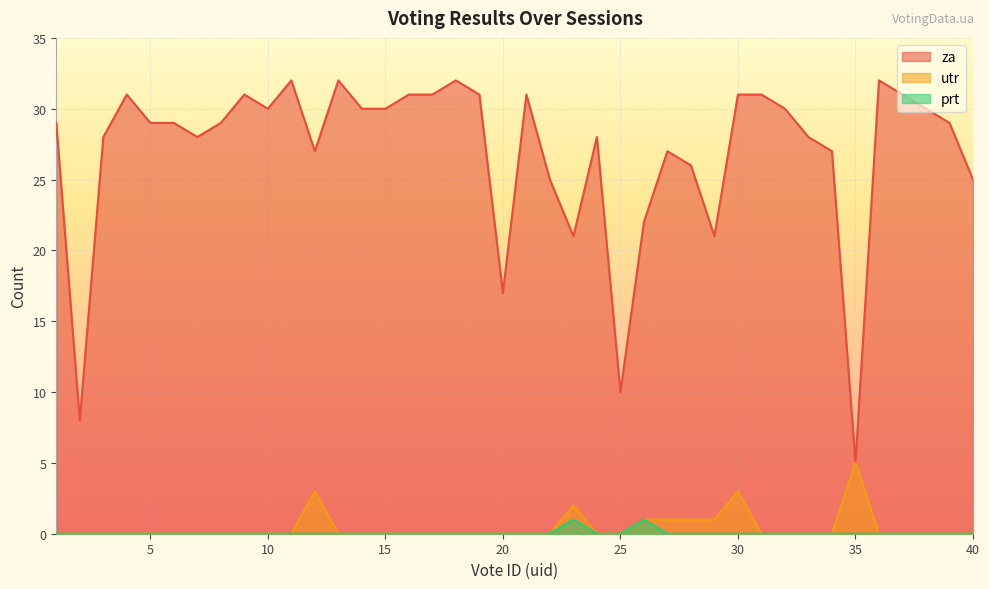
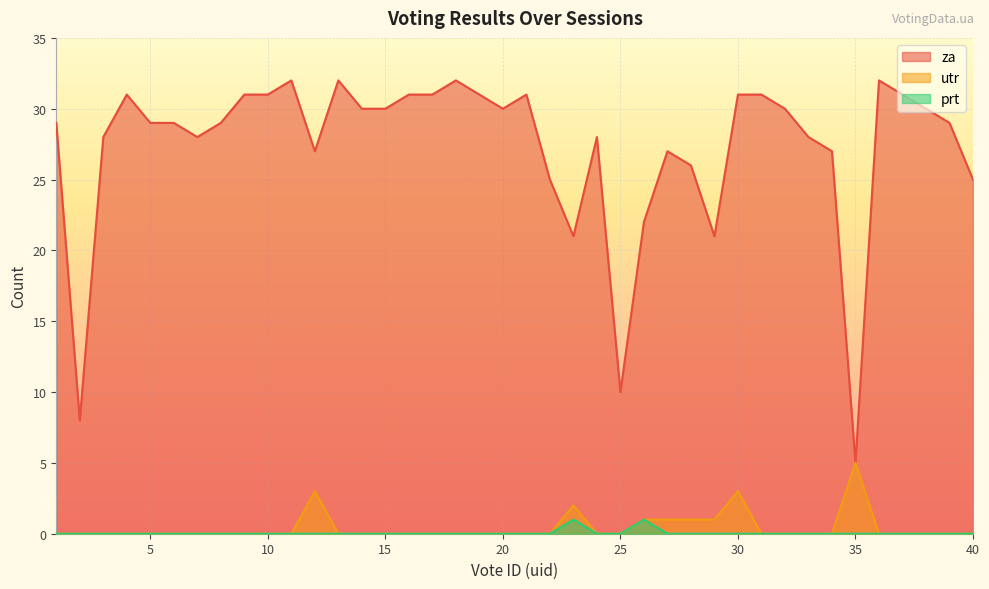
  {
    "za": {
      "5": 29,
-     "10": 30,
+     "10": 31,
      "15": 30,
-     "20": 17,
+     "20": 30,
      "25": 10,
      "30": 31,
      "40": 25
    },
    "utr": {
      "30": 3
    },
    "prt": {
      "30": 0,
      "35": 0
    }
  }
